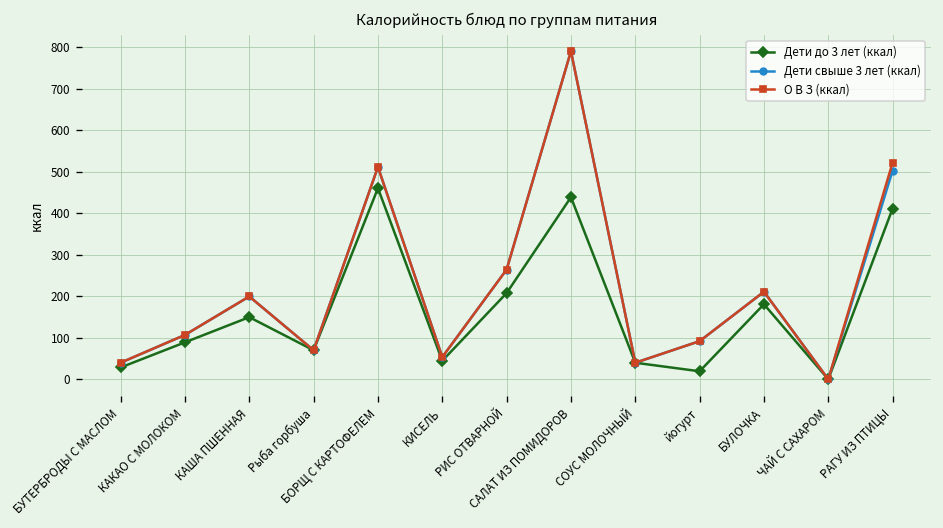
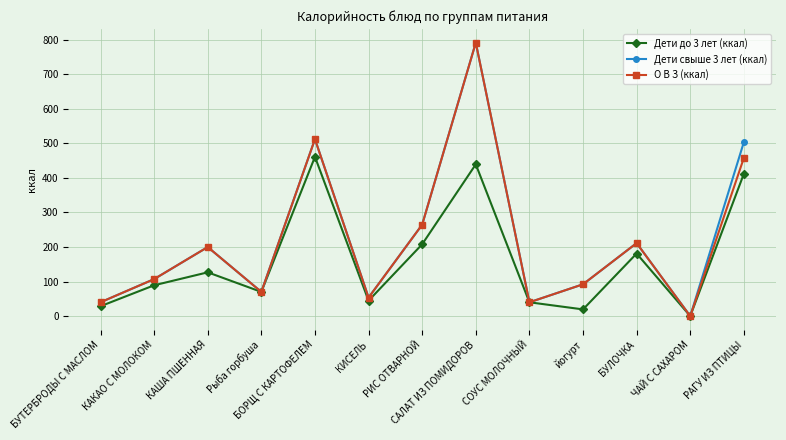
  {
    "Дети до 3 лет (ккал)": {
      "БУТЕРБРОДЫ С МАСЛОМ": 30,
      "КАКАО С МОЛОКОМ": 90,
-     "КАША ПШЕННАЯ": 150,
+     "КАША ПШЕННАЯ": 130,
      "БОРЩ С КАРТОФЕЛЕМ": 460,
      "КИСЕЛЬ": 40,
      "РИС ОТВАРНОЙ": 210,
      "САЛАТ ИЗ ПОМИДОРОВ": 440,
      "йогурт": 20,
      "БУЛОЧКА": 180,
      "РАГУ ИЗ ПТИЦЫ": 410
    },
    "Дети свыше 3 лет (ккал)": {
      "РАГУ ИЗ ПТИЦЫ": 500
    },
    "О В З (ккал)": {
-     "РАГУ ИЗ ПТИЦЫ": 520
+     "РАГУ ИЗ ПТИЦЫ": 460
    }
  }
